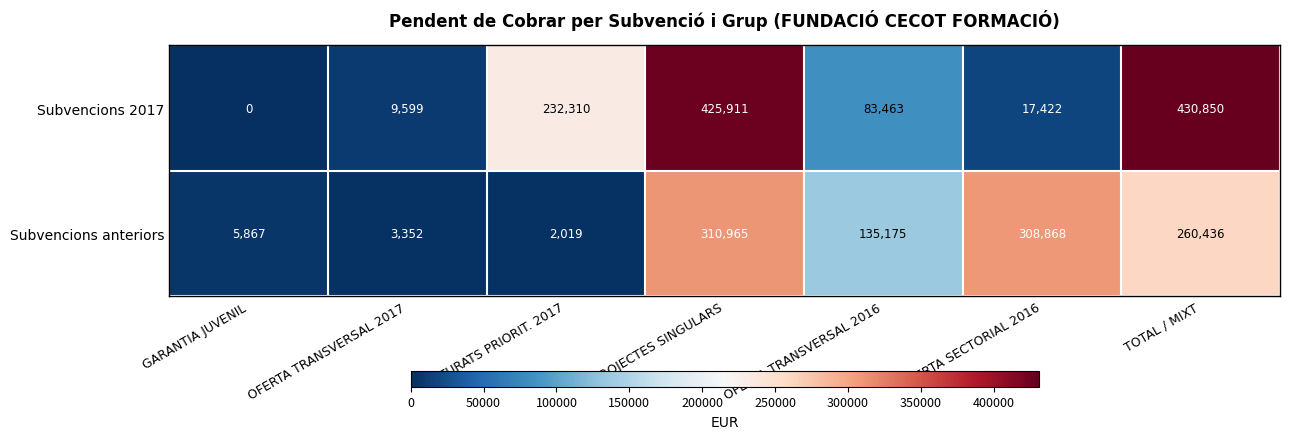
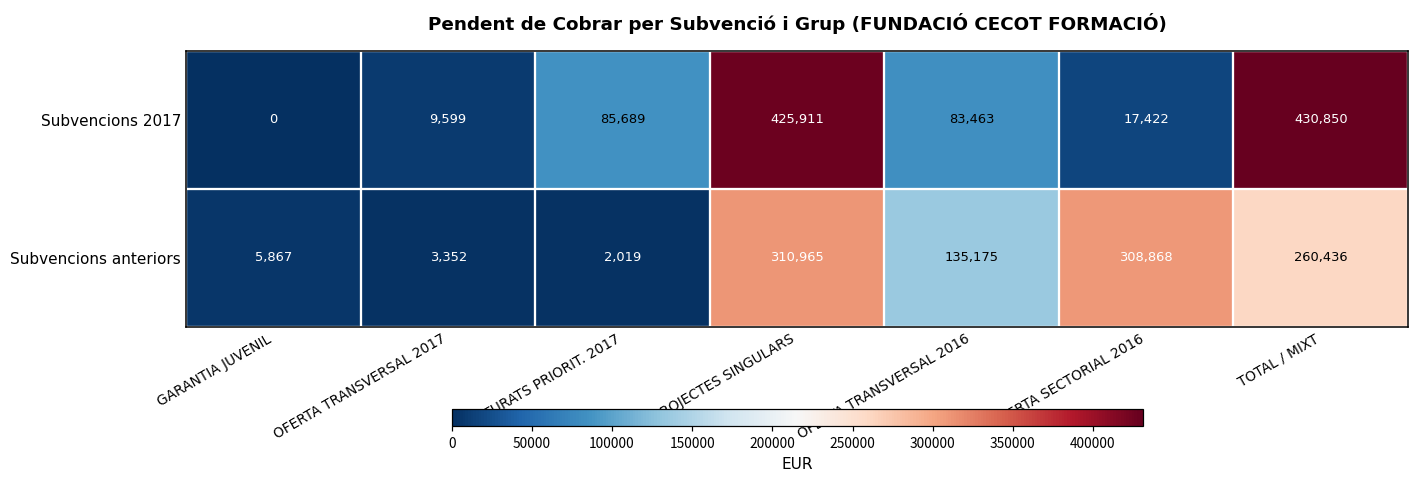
  {
    "Subvencions 2017": {
      "GARANTIA JUVENIL": "0",
      "OFERTA TRANSVERSAL 2017": "9,599",
-     "ATURATS PRIORIT. 2017": "232,310",
+     "ATURATS PRIORIT. 2017": "85,689",
      "PROJECTES SINGULARS": "425,911",
      "OFERTA TRANSVERSAL 2016": "83,463",
      "OFERTA SECTORIAL 2016": "17,422",
      "TOTAL / MIXT": "430,850"
    },
    "Subvencions anteriors": {
      "GARANTIA JUVENIL": "5,867",
      "OFERTA TRANSVERSAL 2017": "3,352",
      "ATURATS PRIORIT. 2017": "2,019",
      "PROJECTES SINGULARS": "310,965",
      "OFERTA TRANSVERSAL 2016": "135,175",
      "OFERTA SECTORIAL 2016": "308,868",
      "TOTAL / MIXT": "260,436"
    }
  }
